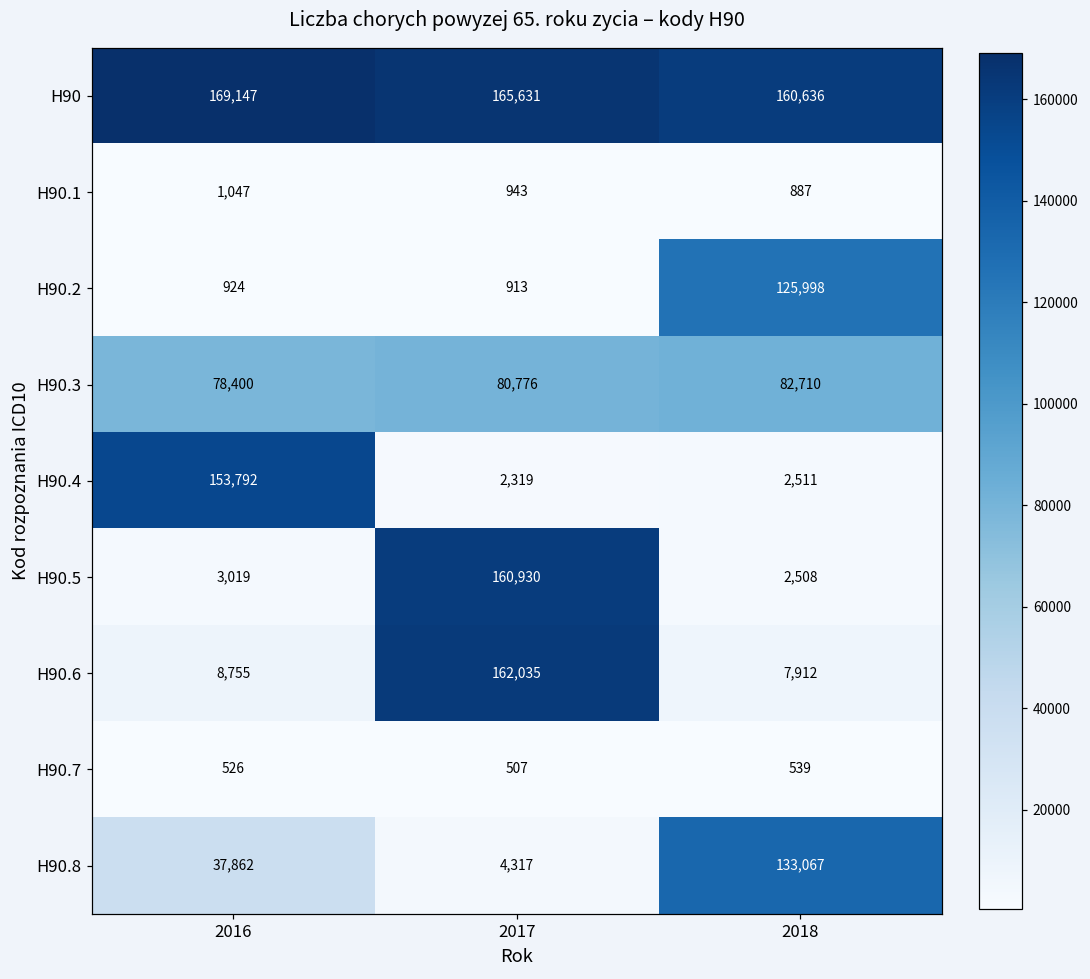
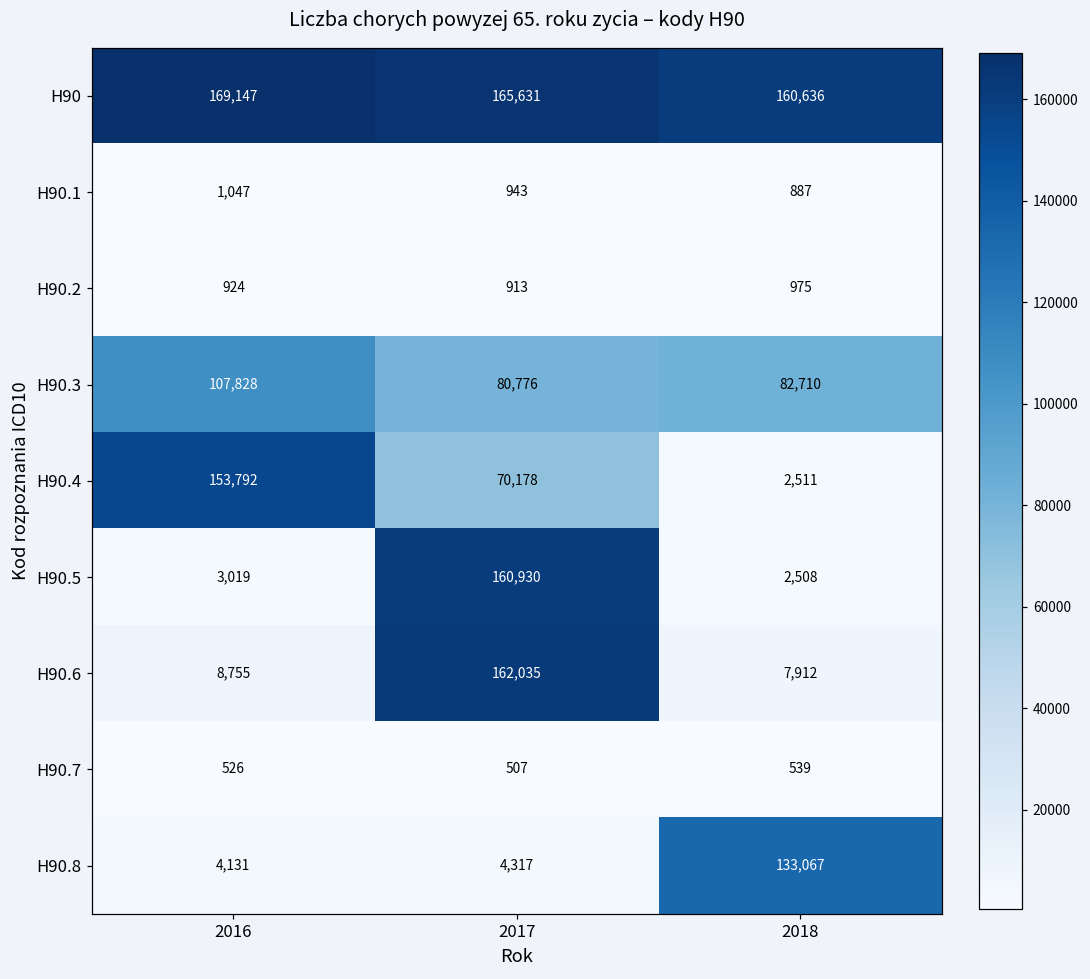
  {
    "H90": {
      "2016": "169,147",
      "2017": "165,631",
      "2018": "160,636"
    },
    "H90.1": {
      "2016": "1,047",
      "2017": "943",
      "2018": "887"
    },
    "H90.2": {
      "2016": "924",
      "2017": "913",
-     "2018": "125,998"
+     "2018": "975"
    },
    "H90.3": {
-     "2016": "78,400",
+     "2016": "107,828",
      "2017": "80,776",
      "2018": "82,710"
    },
    "H90.4": {
      "2016": "153,792",
-     "2017": "2,319",
+     "2017": "70,178",
      "2018": "2,511"
    },
    "H90.5": {
      "2016": "3,019",
      "2017": "160,930",
      "2018": "2,508"
    },
    "H90.6": {
      "2016": "8,755",
      "2017": "162,035",
      "2018": "7,912"
    },
    "H90.7": {
      "2016": "526",
      "2017": "507",
      "2018": "539"
    },
    "H90.8": {
-     "2016": "37,862",
+     "2016": "4,131",
      "2017": "4,317",
      "2018": "133,067"
    }
  }
